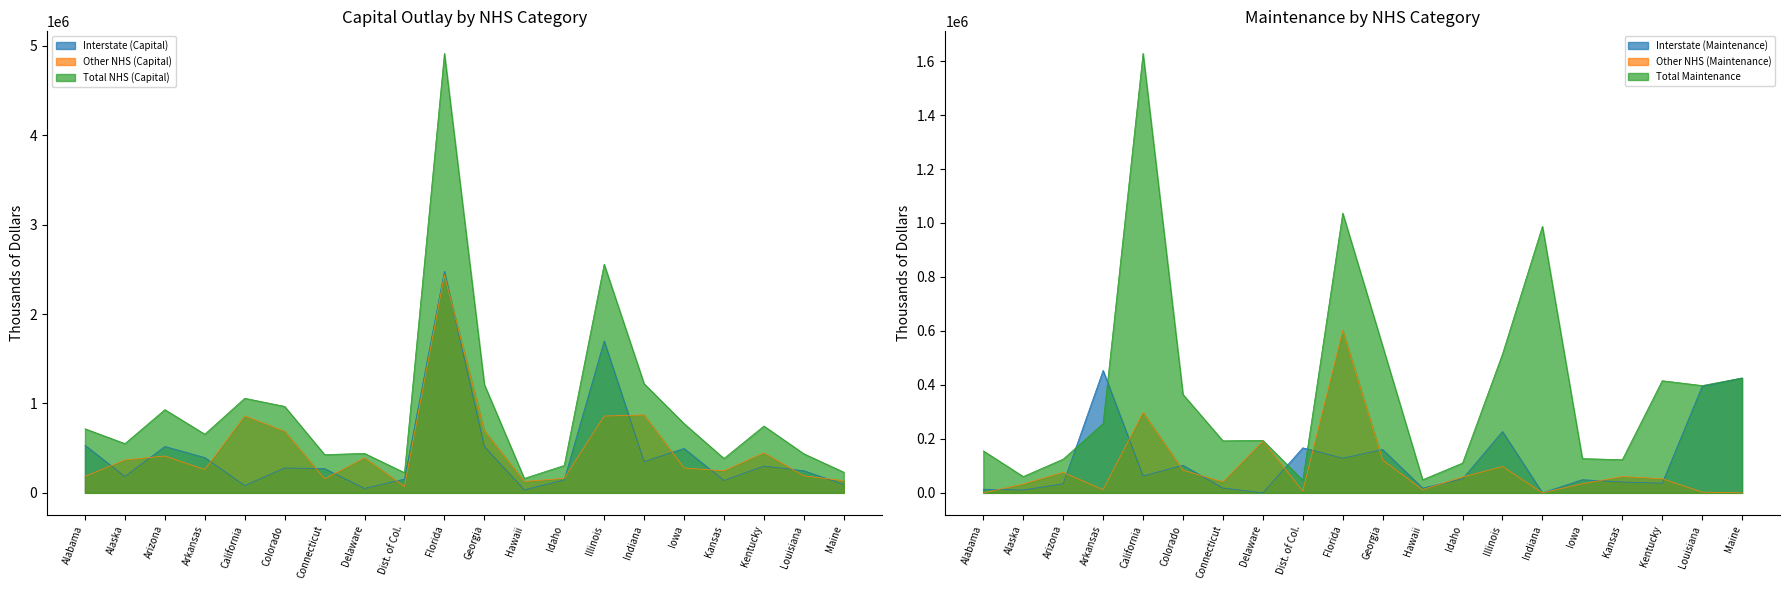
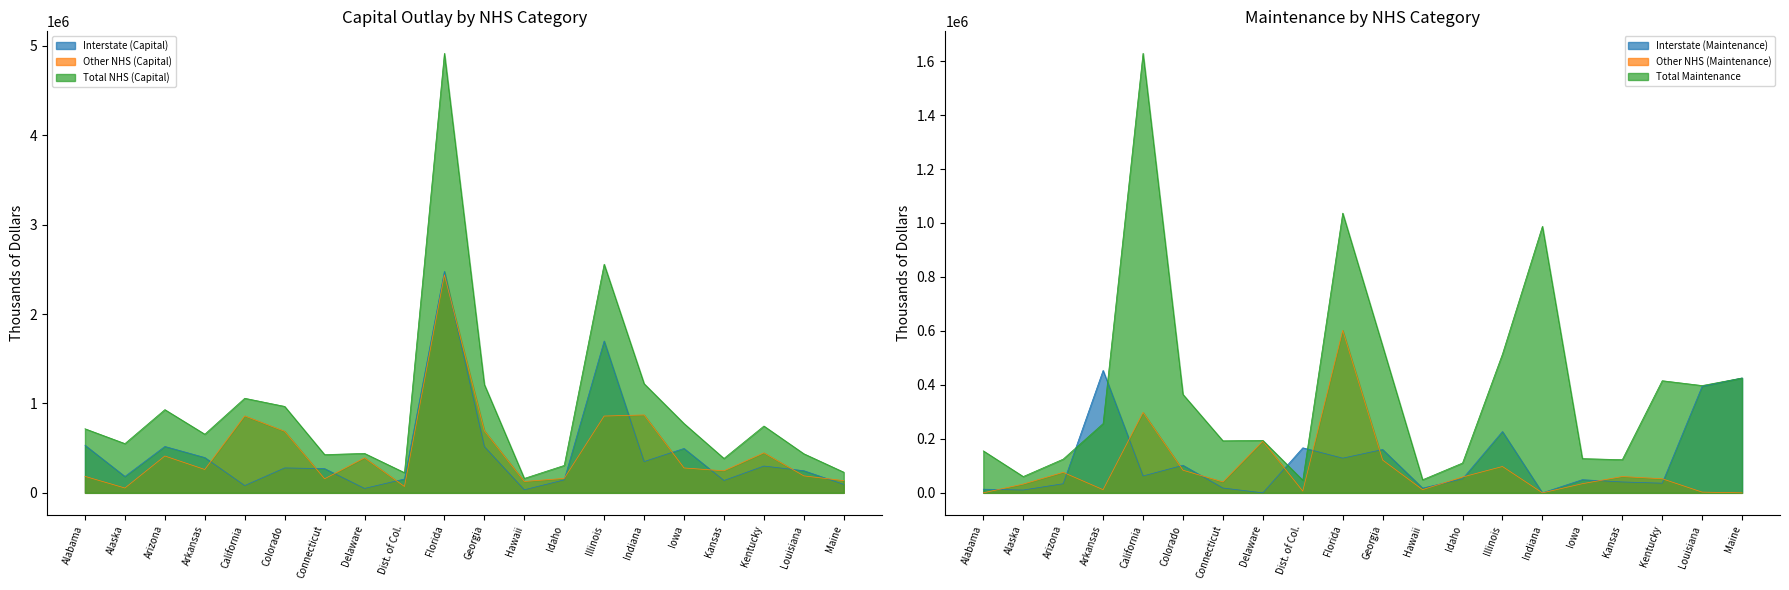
  {
    "Capital Outlay by NHS Category": {
      "Interstate (Capital)": {
        "Alabama": 500000,
        "Alaska": 200000,
        "Arizona": 500000,
        "Arkansas": 400000,
        "California": 100000,
        "Colorado": 300000,
        "Connecticut": 300000,
        "Delaware": 0,
        "Dist. of Col.": 200000,
        "Florida": 2500000,
        "Georgia": 500000,
        "Hawaii": 0,
        "Illinois": 1700000,
        "Indiana": 300000,
        "Iowa": 500000,
        "Kansas": 100000,
        "Kentucky": 300000,
        "Louisiana": 200000,
        "Maine": 100000
      },
      "Other NHS (Capital)": {
        "Alabama": 200000,
-       "Alaska": 400000,
+       "Alaska": 100000,
        "Arizona": 400000,
        "Arkansas": 300000,
        "California": 900000,
        "Colorado": 700000,
        "Connecticut": 200000,
        "Delaware": 400000,
        "Dist. of Col.": 100000,
        "Florida": 2400000,
        "Georgia": 700000,
        "Hawaii": 100000,
        "Illinois": 900000,
        "Indiana": 900000,
        "Iowa": 300000,
        "Kansas": 200000,
        "Kentucky": 400000,
        "Louisiana": 200000,
        "Maine": 100000
      },
      "Total NHS (Capital)": {
        "Alabama": 700000,
        "Alaska": 600000,
        "Arizona": 900000,
        "Arkansas": 700000,
        "California": 1100000,
        "Colorado": 1000000,
        "Connecticut": 400000,
        "Delaware": 400000,
        "Dist. of Col.": 200000,
        "Florida": 4900000,
        "Georgia": 1200000,
        "Hawaii": 200000,
        "Idaho": 300000,
        "Illinois": 2600000,
        "Indiana": 1200000,
        "Iowa": 800000,
        "Kansas": 400000,
        "Kentucky": 700000,
        "Louisiana": 400000,
        "Maine": 200000
      }
    },
    "Maintenance by NHS Category": {
      "Interstate (Maintenance)": {
        "Alabama": 10000,
        "Alaska": 10000,
        "Arizona": 30000,
        "Arkansas": 450000,
        "California": 60000,
        "Colorado": 100000,
        "Connecticut": 20000,
        "Delaware": 0,
        "Dist. of Col.": 170000,
        "Florida": 130000,
        "Georgia": 160000,
        "Illinois": 230000,
        "Iowa": 50000,
        "Kansas": 40000,
        "Kentucky": 40000
      },
      "Other NHS (Maintenance)": {
        "Alabama": 0,
        "Alaska": 30000,
        "Arizona": 80000,
        "Arkansas": 10000,
        "California": 300000,
        "Colorado": 80000,
        "Connecticut": 40000,
        "Dist. of Col.": 10000,
        "Florida": 600000,
        "Georgia": 120000,
        "Illinois": 100000,
        "Iowa": 30000,
        "Kansas": 60000,
        "Kentucky": 50000,
        "Louisiana": 0,
        "Maine": 0
      },
      "Total Maintenance": {
        "Alabama": 160000,
        "Alaska": 60000,
        "Arizona": 120000,
        "Arkansas": 260000,
        "California": 1630000,
        "Colorado": 360000,
        "Connecticut": 190000,
        "Dist. of Col.": 50000,
        "Florida": 1040000,
        "Georgia": 540000,
        "Hawaii": 50000,
        "Idaho": 110000,
        "Illinois": 510000,
        "Indiana": 990000,
        "Iowa": 130000,
        "Kansas": 120000,
        "Kentucky": 420000
      }
    }
  }
